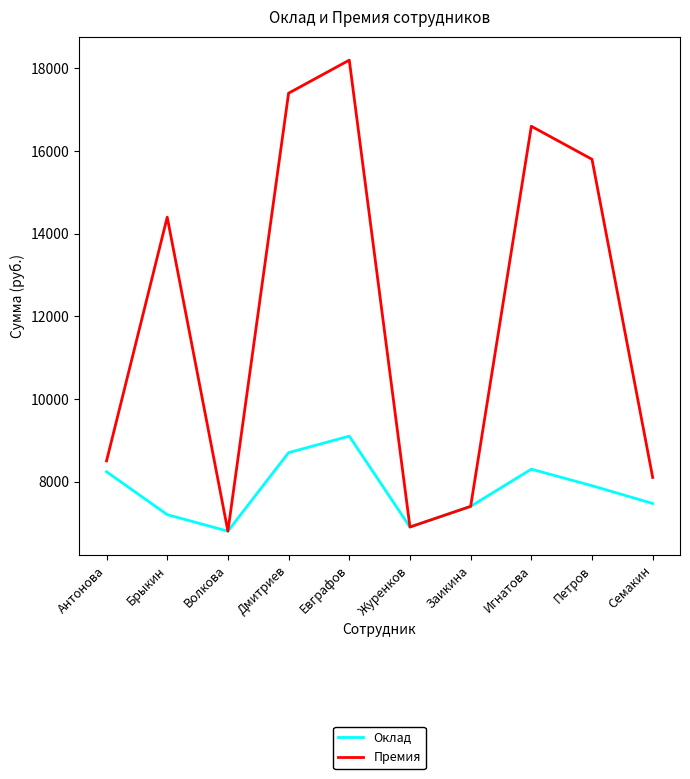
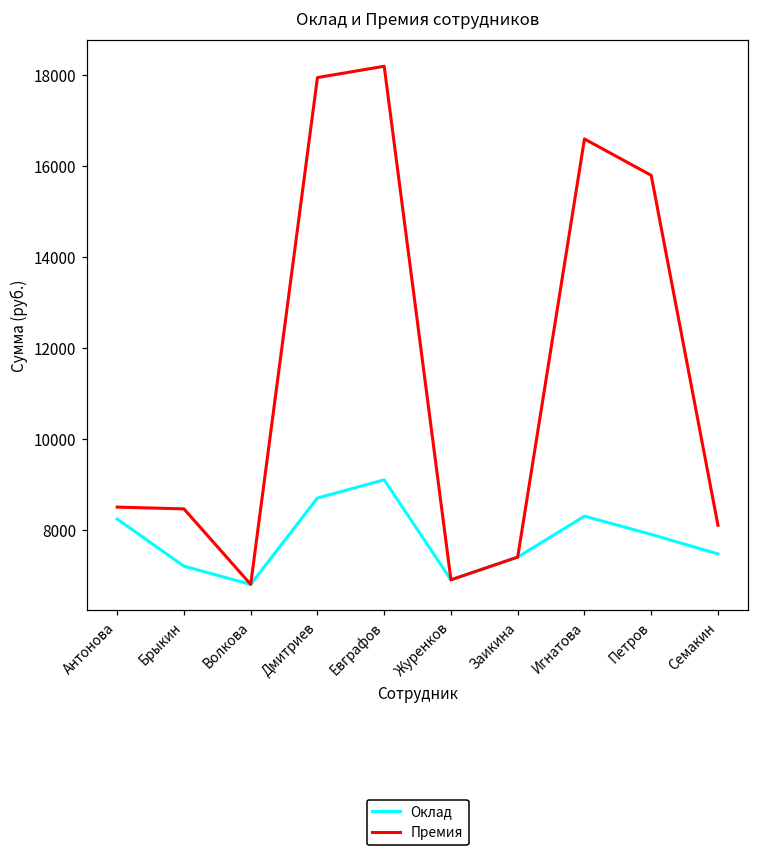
  {
    "Оклад": {
      "Антонова": 8200,
      "Брыкин": 7200,
      "Дмитриев": 8700,
      "Евграфов": 9100,
      "Игнатова": 8300,
      "Петров": 7900,
      "Семакин": 7500
    },
    "Премия": {
      "Антонова": 8500,
-     "Брыкин": 14400,
-     "Дмитриев": 17400,
+     "Брыкин": 8500,
+     "Дмитриев": 18000,
      "Евграфов": 18200,
      "Игнатова": 16600,
      "Петров": 15800,
      "Семакин": 8100
    }
  }
